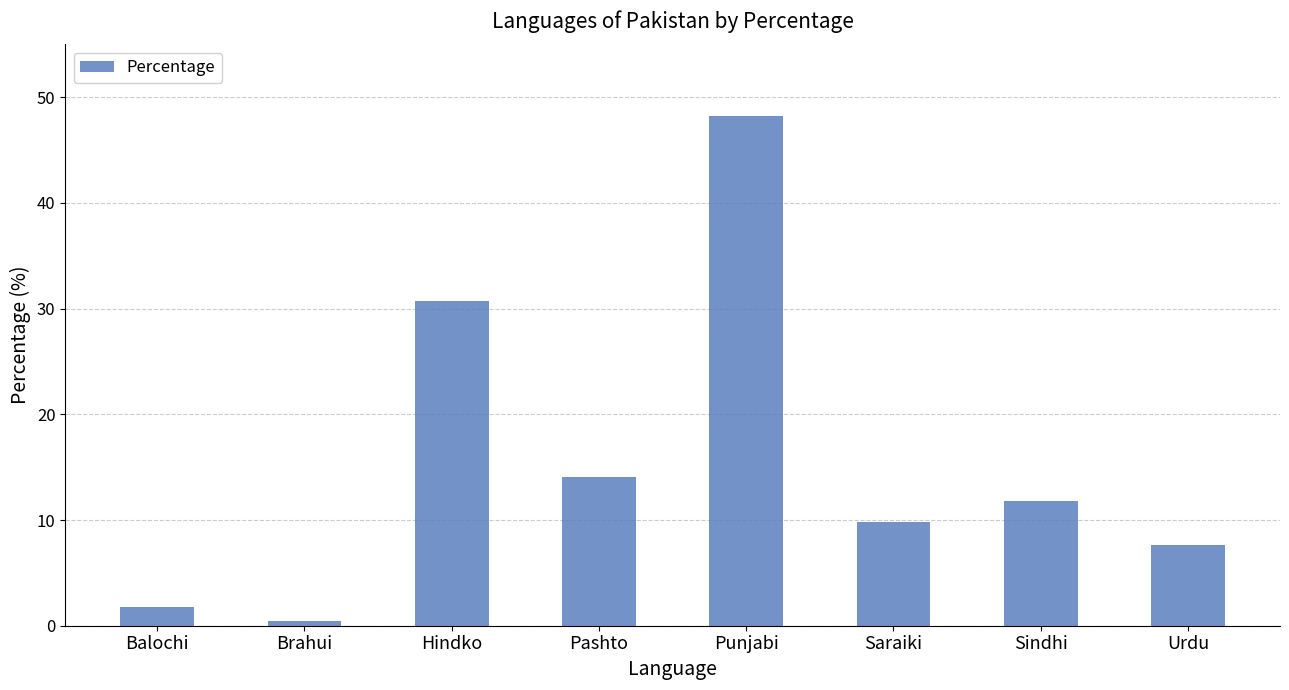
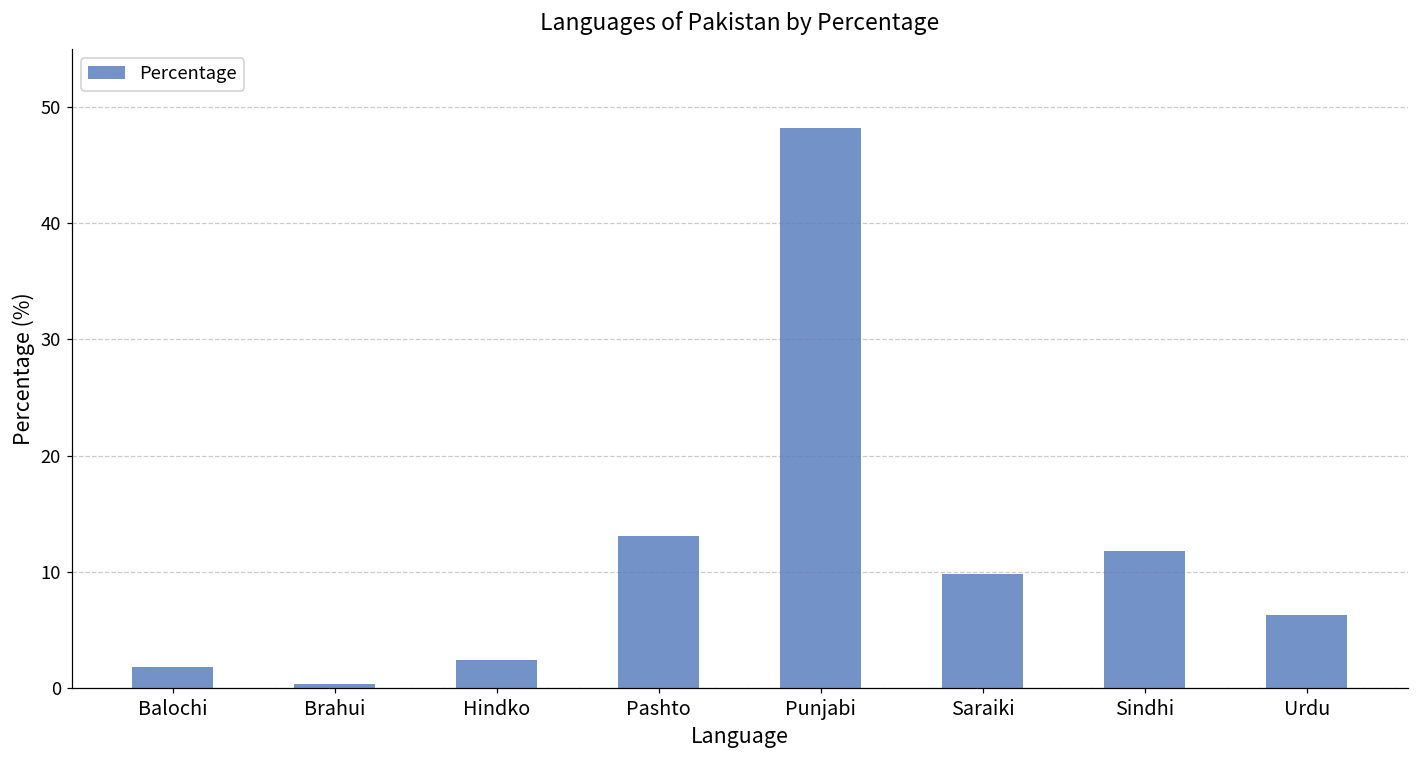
  {
    "Balochi": 1.8,
    "Brahui": 0.4,
-   "Hindko": 30.7,
-   "Pashto": 14.1,
+   "Hindko": 2.4,
+   "Pashto": 13.1,
    "Punjabi": 48.2,
    "Saraiki": 9.8,
    "Sindhi": 11.8,
-   "Urdu": 7.6
+   "Urdu": 6.3
  }
